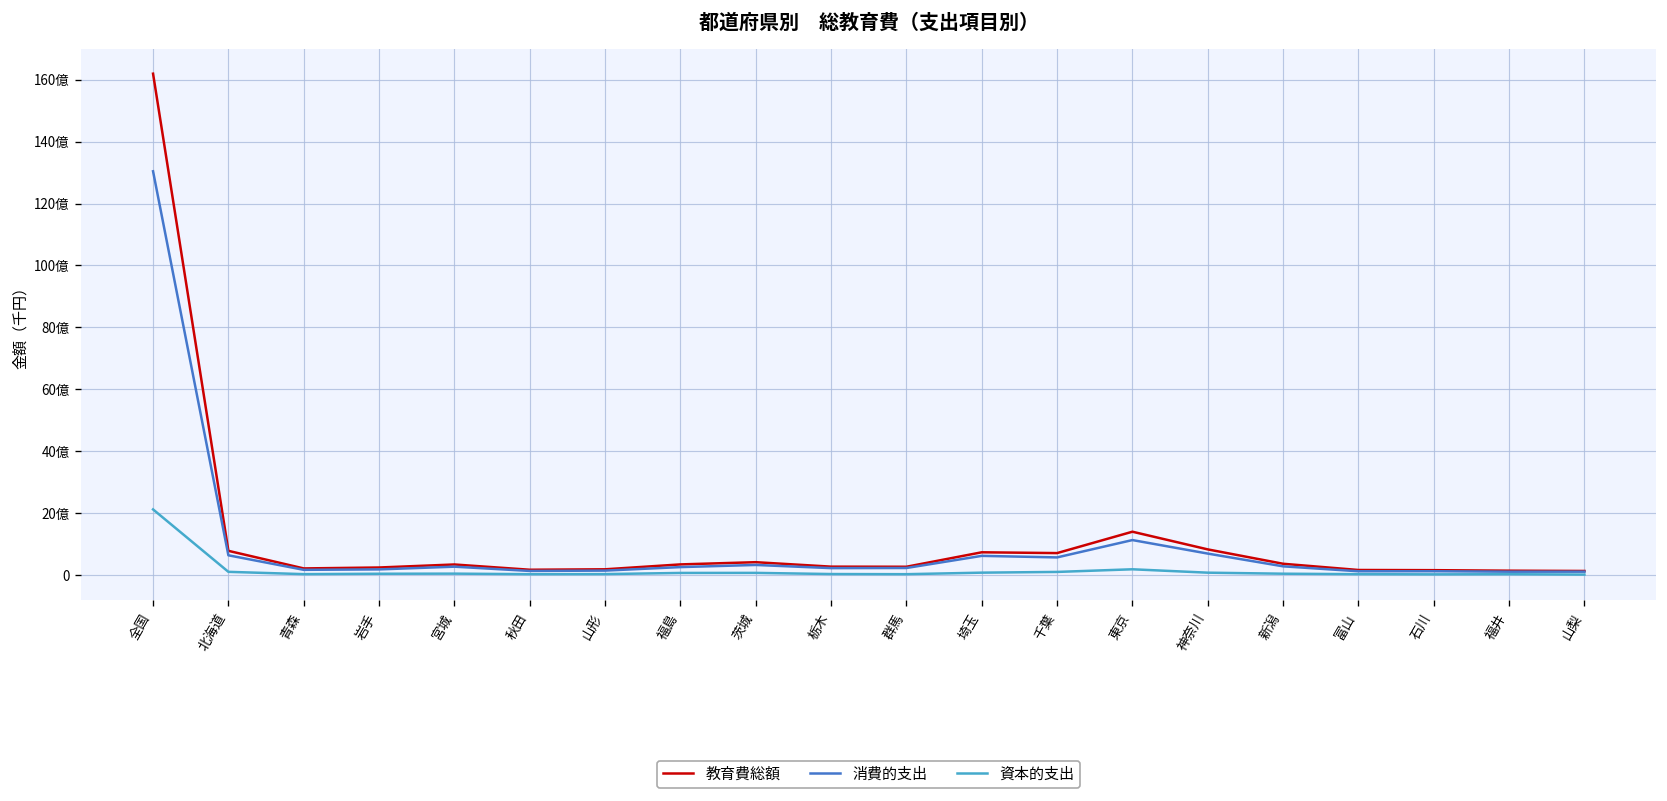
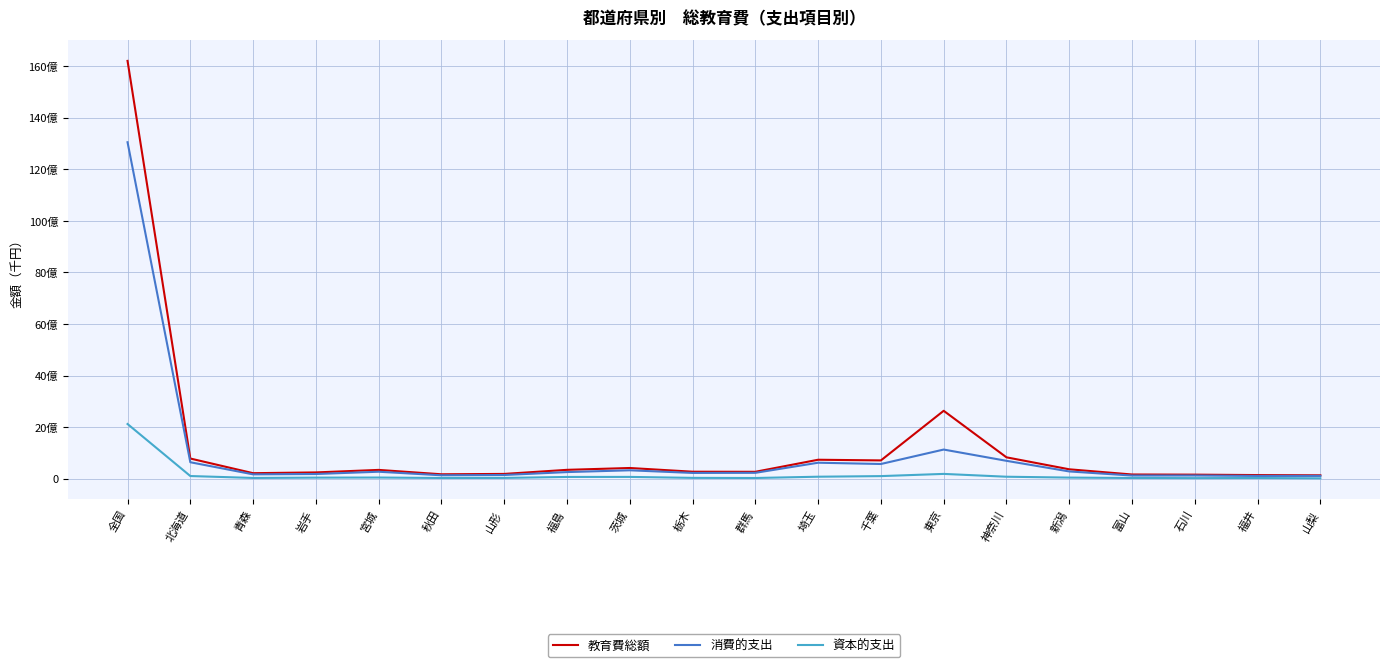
  {
    "教育費総額": {
      "全国": "162億",
      "北海道": "8億",
      "埼玉": "7億",
      "千葉": "7億",
-     "東京": "14億",
+     "東京": "26億",
      "神奈川": "8億"
    }
  }
